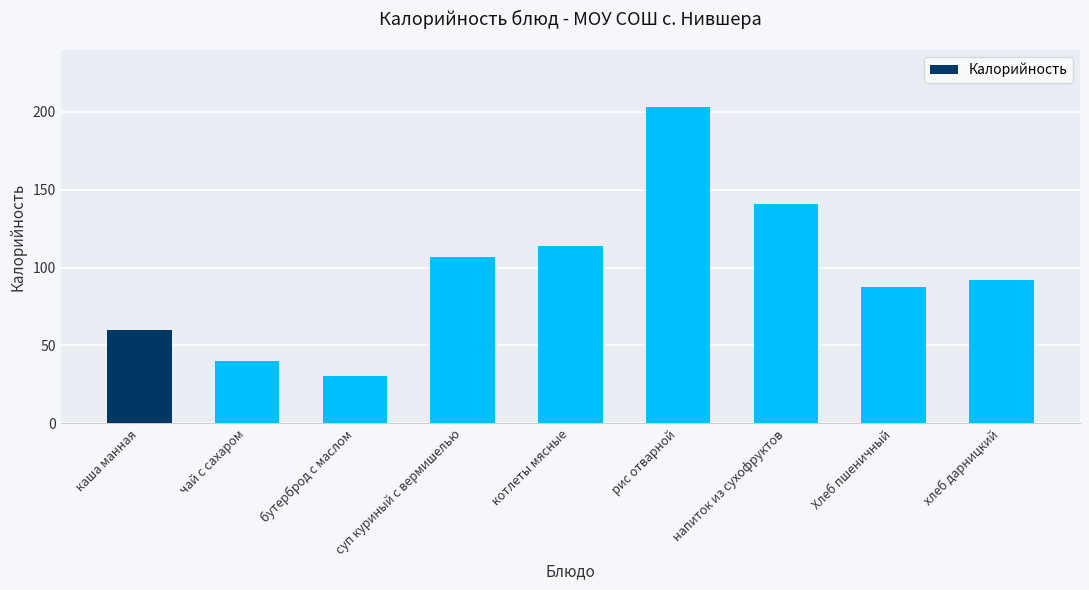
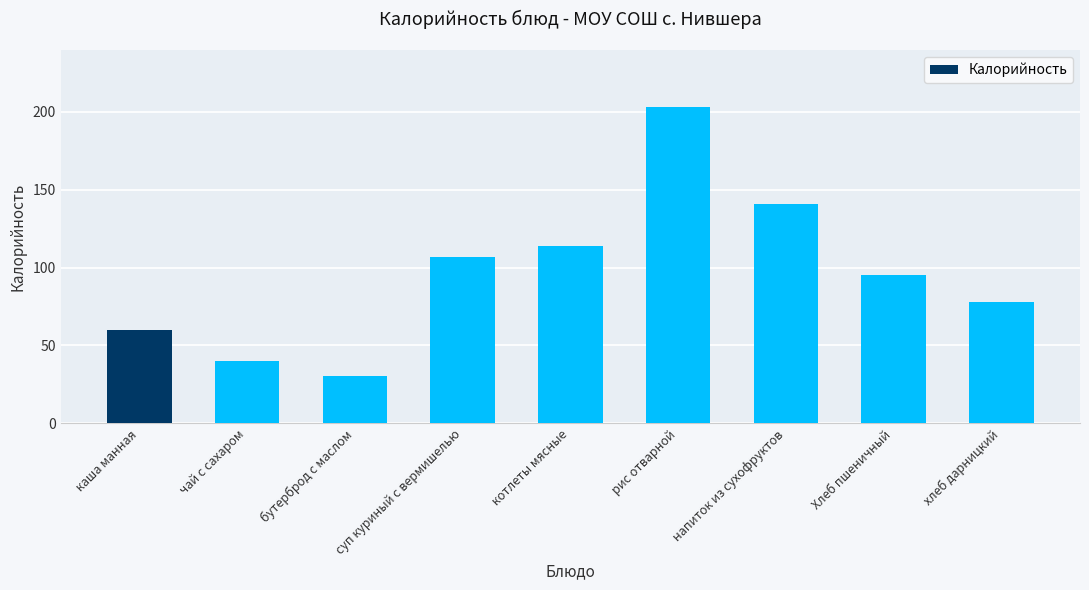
  {
    "каша манная": 60,
    "чай с сахаром": 40,
    "бутерброд с маслом": 30,
    "суп куриный с вермишелью": 107,
    "котлеты мясные": 114,
    "рис отварной": 203,
    "напиток из сухофруктов": 141,
-   "Хлеб пшеничный": 88,
-   "хлеб дарницкий": 92
+   "Хлеб пшеничный": 96,
+   "хлеб дарницкий": 78
  }
